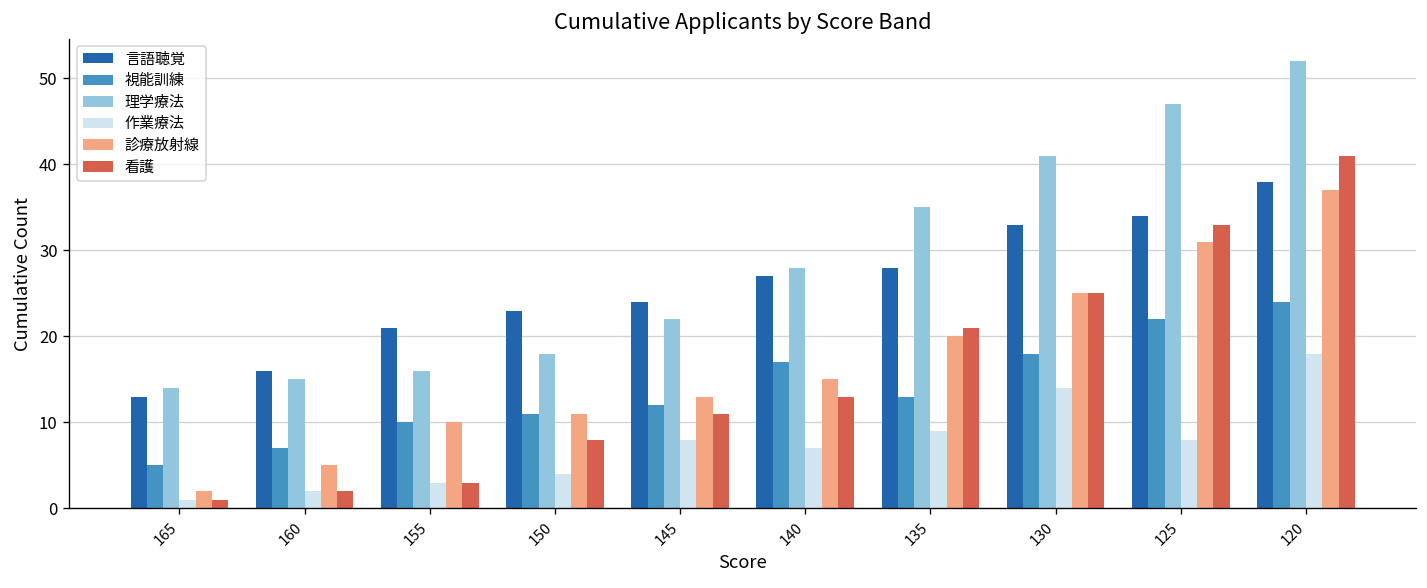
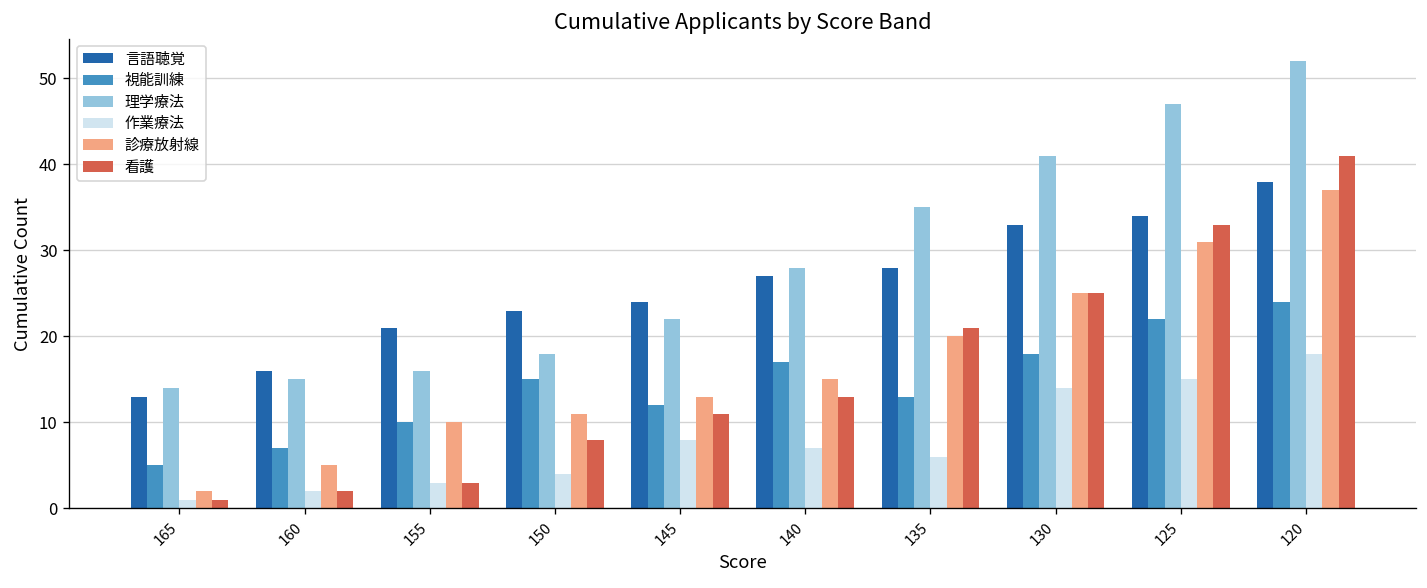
  {
    "言語聴覚": {
      "165": 13,
      "160": 16,
      "155": 21,
      "150": 23,
      "145": 24,
      "140": 27,
      "135": 28,
      "130": 33,
      "125": 34,
      "120": 38
    },
    "視能訓練": {
      "165": 5,
      "160": 7,
      "155": 10,
-     "150": 11,
+     "150": 15,
      "145": 12,
      "140": 17,
      "135": 13,
      "130": 18,
      "125": 22,
      "120": 24
    },
    "理学療法": {
      "165": 14,
      "160": 15,
      "155": 16,
      "150": 18,
      "145": 22,
      "140": 28,
      "135": 35,
      "130": 41,
      "125": 47,
      "120": 52
    },
    "作業療法": {
      "165": 1,
      "160": 2,
      "155": 3,
      "150": 4,
      "145": 8,
      "140": 7,
-     "135": 9,
+     "135": 6,
      "130": 14,
-     "125": 8,
+     "125": 15,
      "120": 18
    },
    "診療放射線": {
      "165": 2,
      "160": 5,
      "155": 10,
      "150": 11,
      "145": 13,
      "140": 15,
      "135": 20,
      "130": 25,
      "125": 31,
      "120": 37
    },
    "看護": {
      "165": 1,
      "160": 2,
      "155": 3,
      "150": 8,
      "145": 11,
      "140": 13,
      "135": 21,
      "130": 25,
      "125": 33,
      "120": 41
    }
  }
